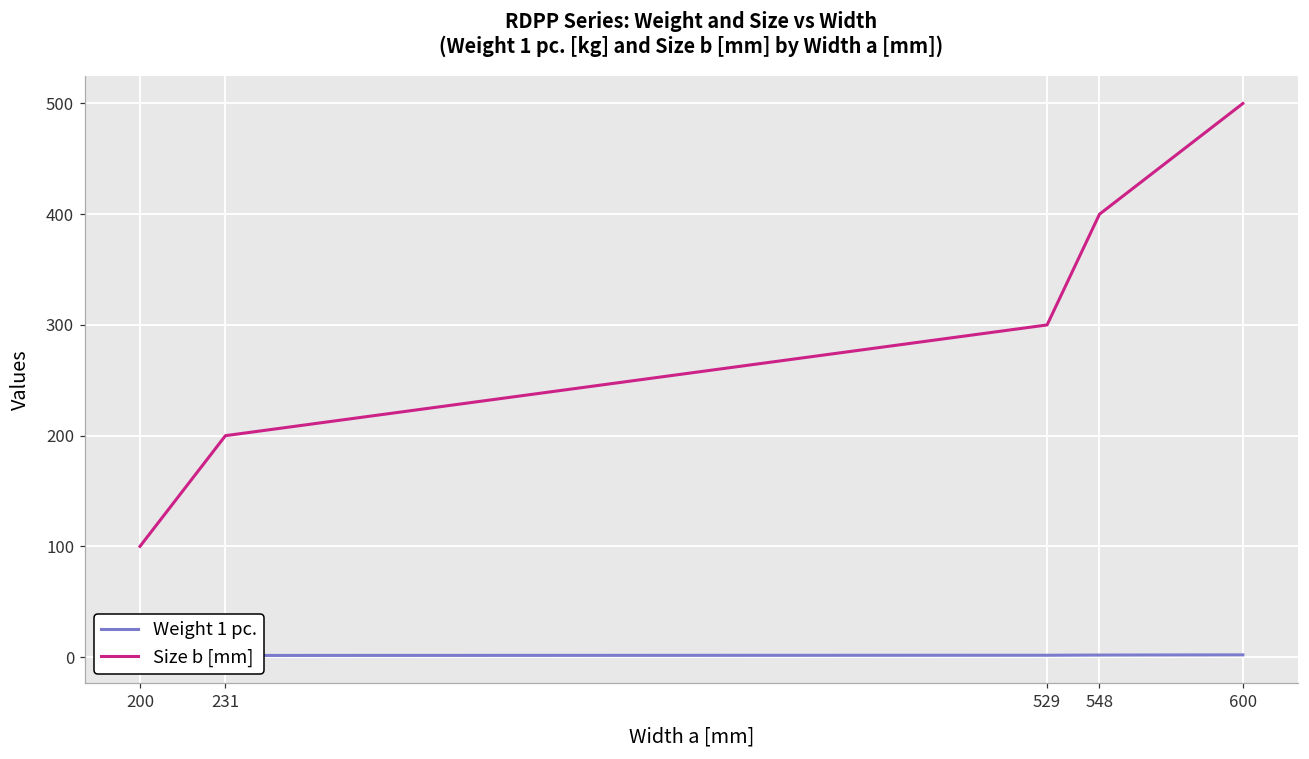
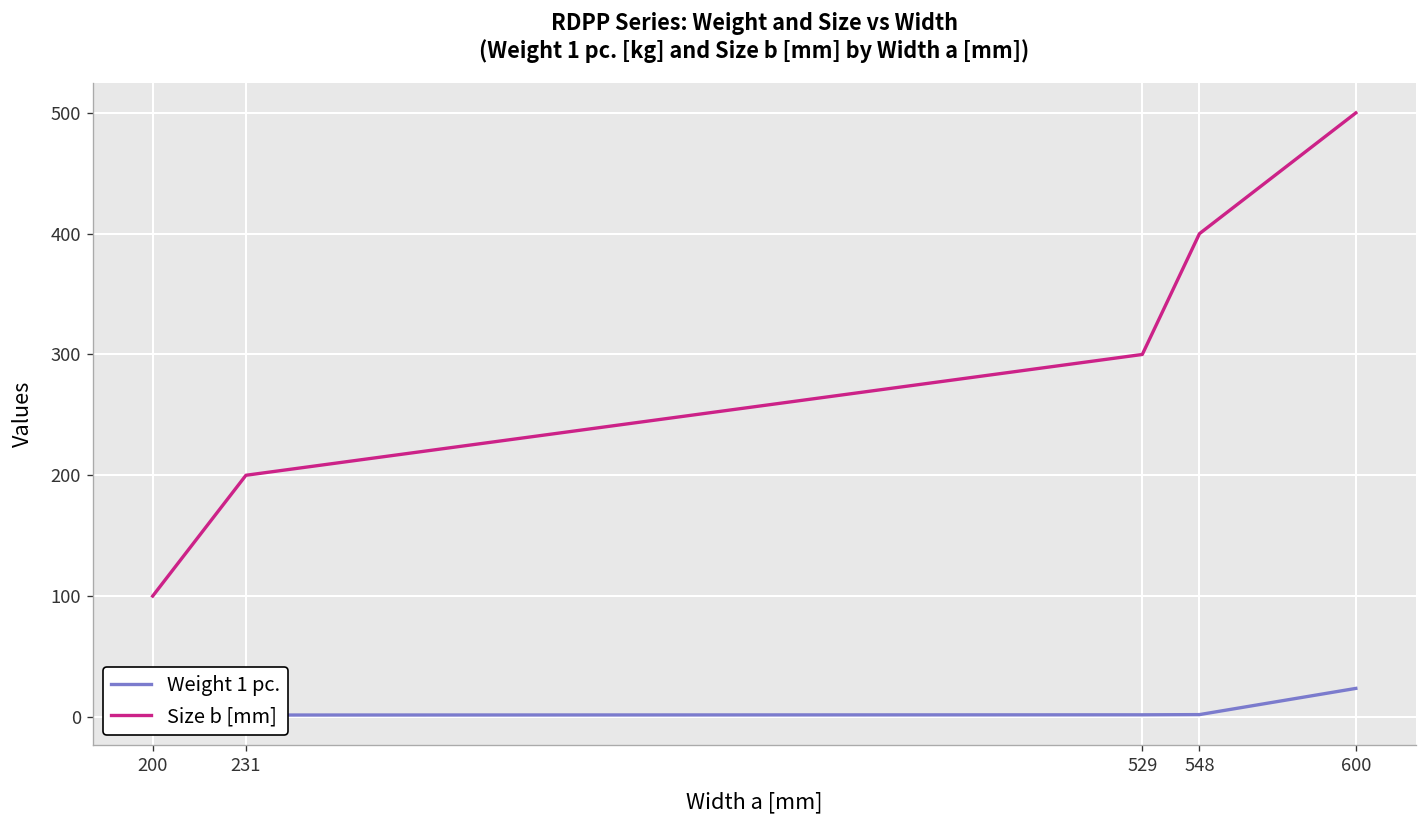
  {
    "Weight 1 pc.": {
      "529": 2,
      "548": 2,
-     "600": 2
+     "600": 24
    },
    "Size b [mm]": {
      "200": 100,
      "231": 200,
      "529": 300,
      "548": 400,
      "600": 500
    }
  }
